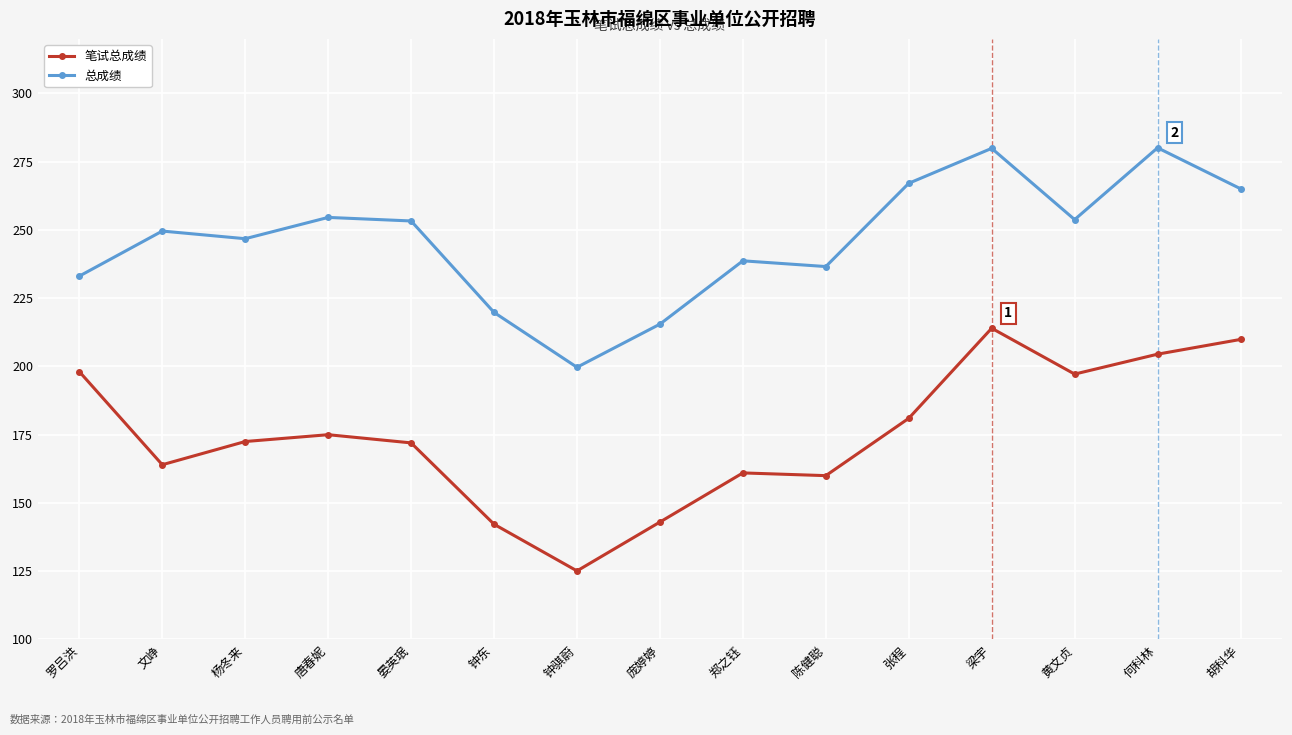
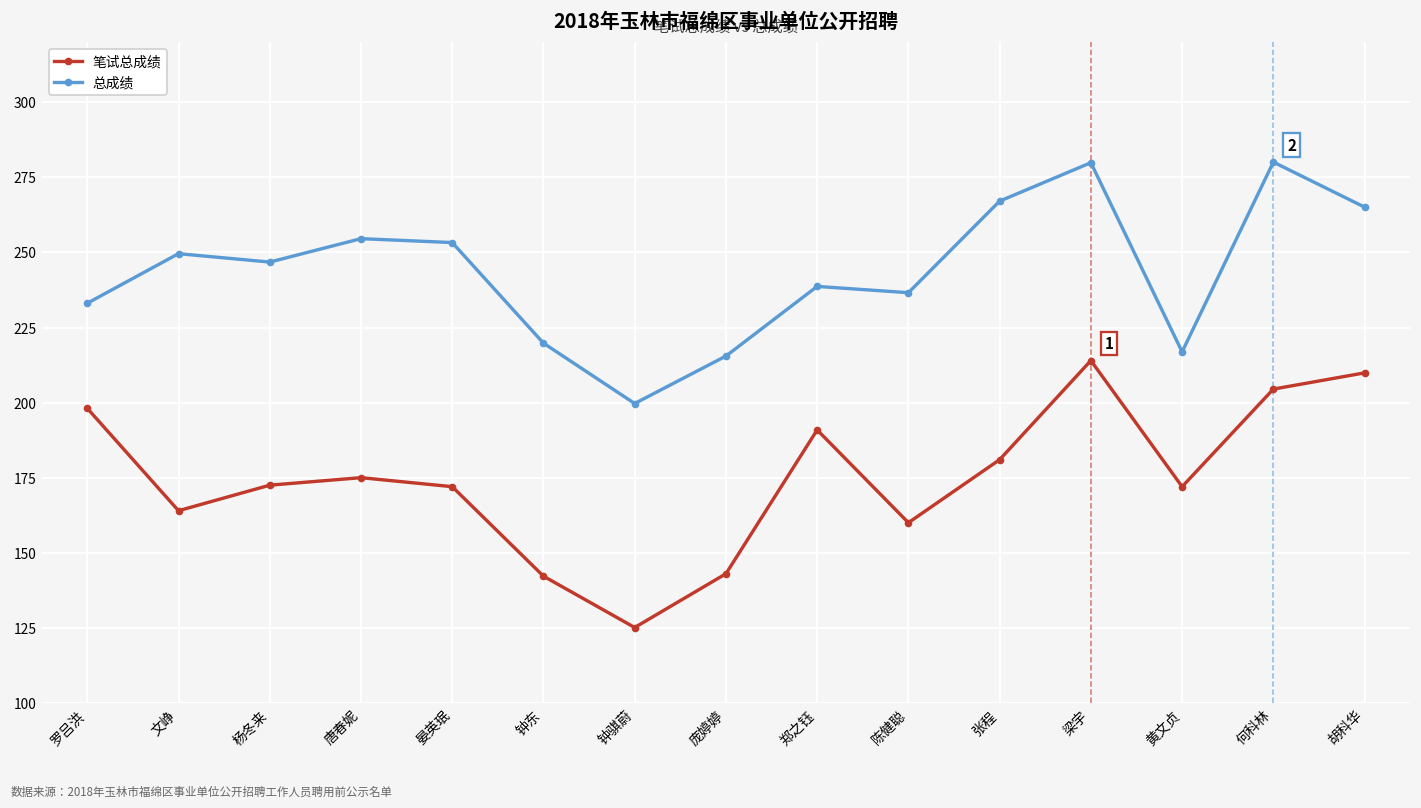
  {
    "笔试总成绩": {
      "罗吕洪": 198,
      "文峥": 164,
      "杨冬来": 173,
      "唐春妮": 175,
      "晏英珉": 172,
      "钟东": 142,
      "钟骐蔚": 125,
      "庞婷婷": 143,
-     "郑之钰": 161,
+     "郑之钰": 191,
      "陈健聪": 160,
      "张程": 181,
-     "黄文贞": 197,
+     "黄文贞": 172,
      "何科林": 205,
      "胡科华": 210
    },
    "总成绩": {
      "罗吕洪": 233,
      "文峥": 250,
      "杨冬来": 247,
      "唐春妮": 255,
      "晏英珉": 253,
      "钟东": 220,
      "钟骐蔚": 200,
      "庞婷婷": 216,
      "郑之钰": 239,
      "陈健聪": 237,
      "张程": 267,
      "梁宇": 280,
-     "黄文贞": 254,
+     "黄文贞": 217,
      "胡科华": 265
    }
  }
